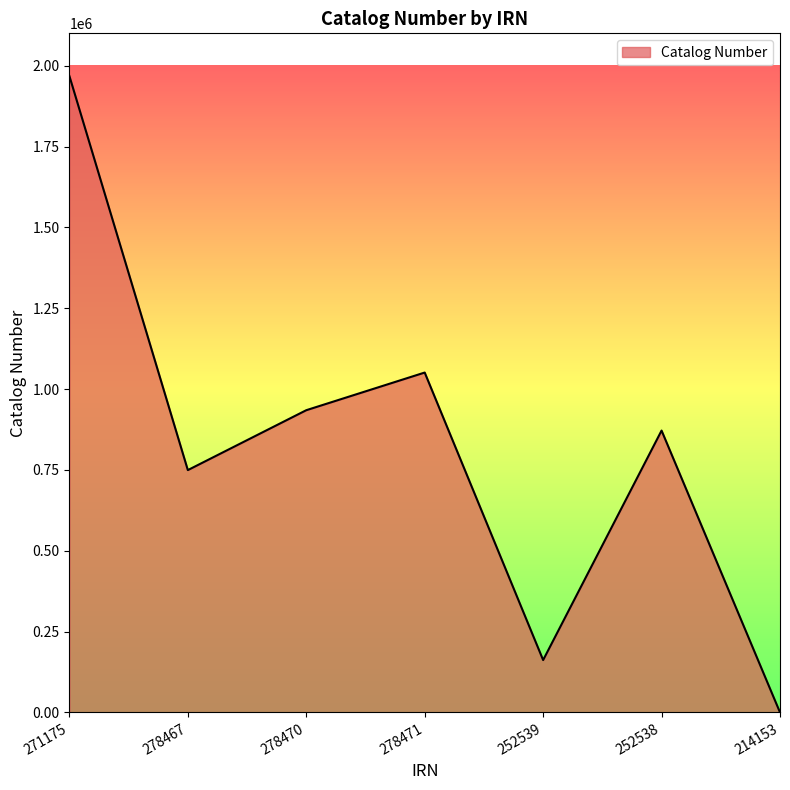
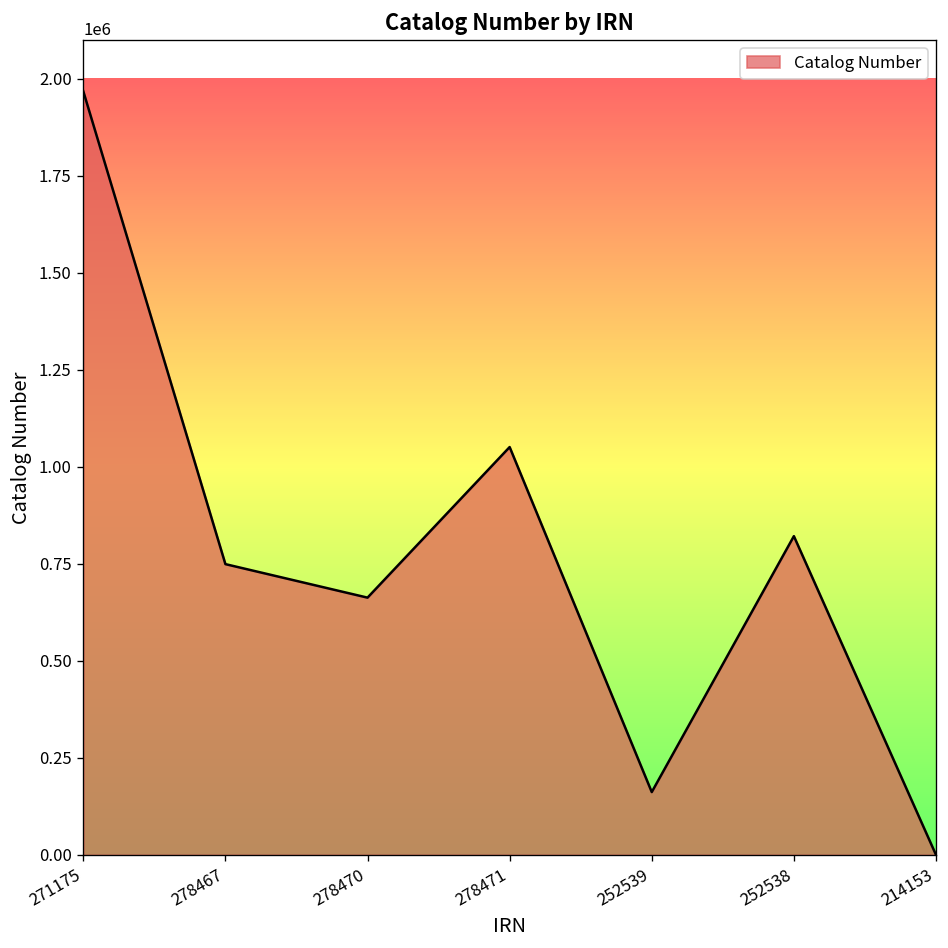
  {
    "271175": 1970000,
    "278467": 750000,
-   "278470": 930000,
+   "278470": 660000,
    "278471": 1050000,
    "252539": 160000,
-   "252538": 870000,
+   "252538": 820000,
    "214153": 0
  }
